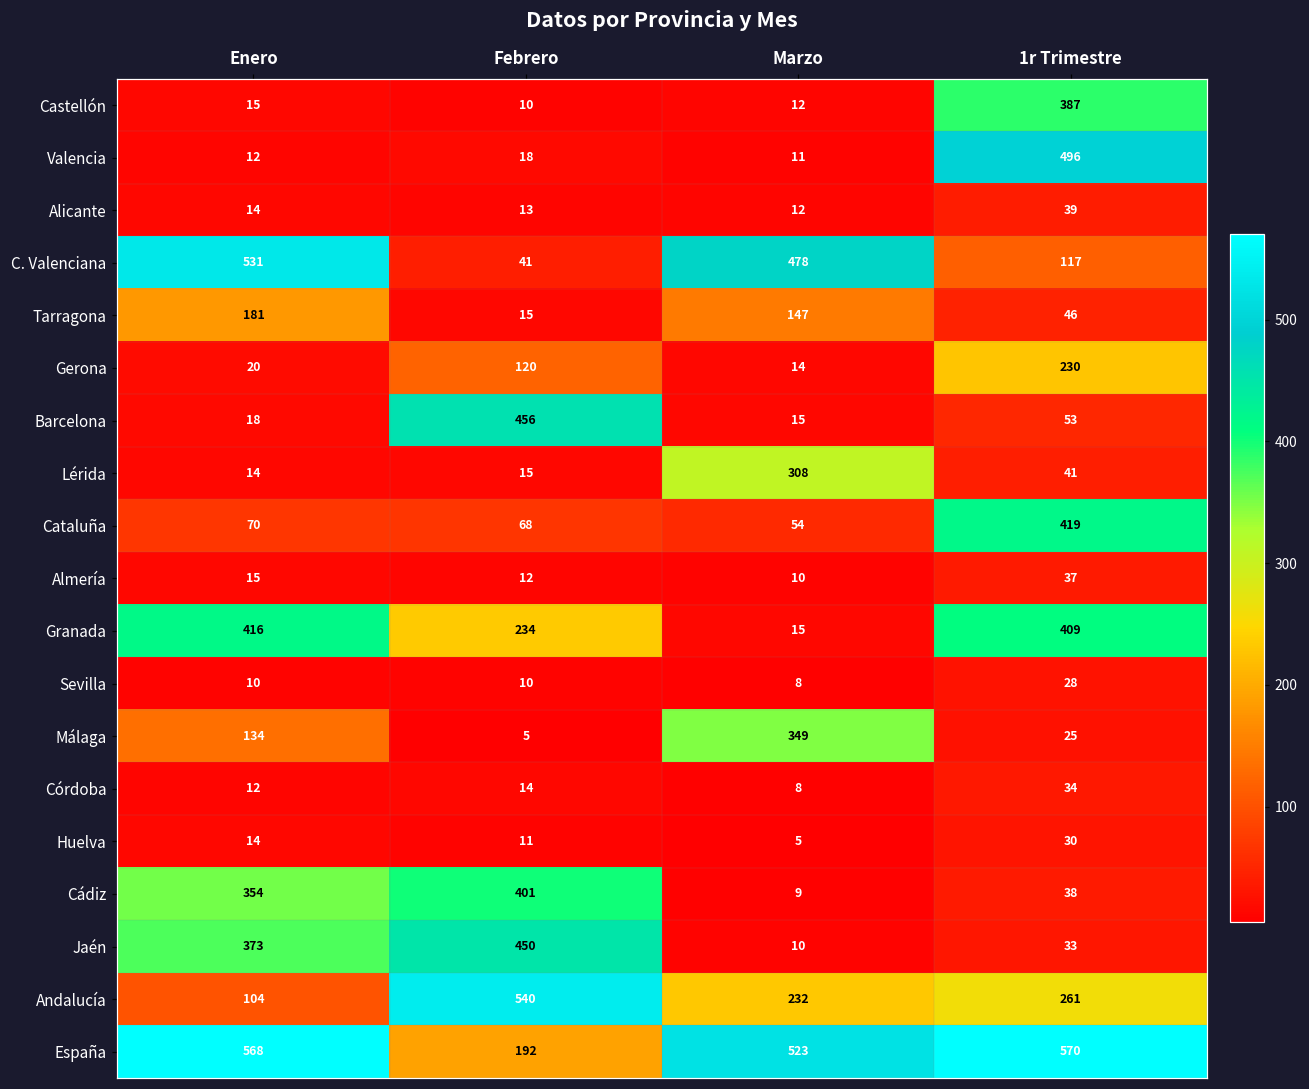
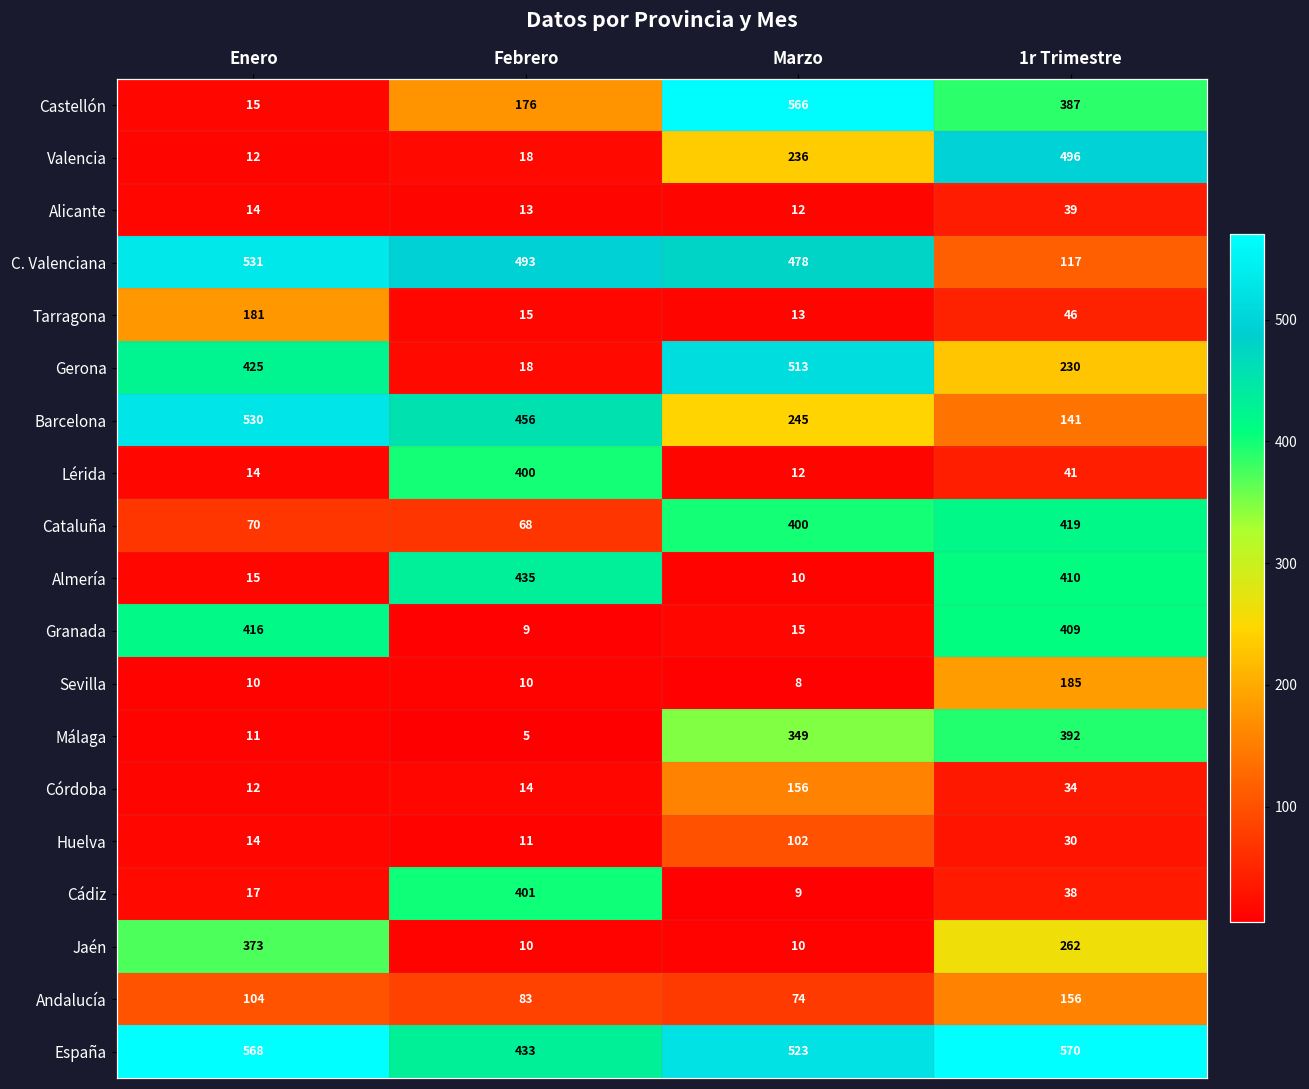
  {
    "Castellón": {
      "Enero": 15,
-     "Febrero": 10,
-     "Marzo": 12,
+     "Febrero": 176,
+     "Marzo": 566,
      "1r Trimestre": 387
    },
    "Valencia": {
      "Enero": 12,
      "Febrero": 18,
-     "Marzo": 11,
+     "Marzo": 236,
      "1r Trimestre": 496
    },
    "Alicante": {
      "Enero": 14,
      "Febrero": 13,
      "Marzo": 12,
      "1r Trimestre": 39
    },
    "C. Valenciana": {
      "Enero": 531,
-     "Febrero": 41,
+     "Febrero": 493,
      "Marzo": 478,
      "1r Trimestre": 117
    },
    "Tarragona": {
      "Enero": 181,
      "Febrero": 15,
-     "Marzo": 147,
+     "Marzo": 13,
      "1r Trimestre": 46
    },
    "Gerona": {
-     "Enero": 20,
-     "Febrero": 120,
-     "Marzo": 14,
+     "Enero": 425,
+     "Febrero": 18,
+     "Marzo": 513,
      "1r Trimestre": 230
    },
    "Barcelona": {
-     "Enero": 18,
+     "Enero": 530,
      "Febrero": 456,
-     "Marzo": 15,
-     "1r Trimestre": 53
+     "Marzo": 245,
+     "1r Trimestre": 141
    },
    "Lérida": {
      "Enero": 14,
-     "Febrero": 15,
-     "Marzo": 308,
+     "Febrero": 400,
+     "Marzo": 12,
      "1r Trimestre": 41
    },
    "Cataluña": {
      "Enero": 70,
      "Febrero": 68,
-     "Marzo": 54,
+     "Marzo": 400,
      "1r Trimestre": 419
    },
    "Almería": {
      "Enero": 15,
-     "Febrero": 12,
+     "Febrero": 435,
      "Marzo": 10,
-     "1r Trimestre": 37
+     "1r Trimestre": 410
    },
    "Granada": {
      "Enero": 416,
-     "Febrero": 234,
+     "Febrero": 9,
      "Marzo": 15,
      "1r Trimestre": 409
    },
    "Sevilla": {
      "Enero": 10,
      "Febrero": 10,
      "Marzo": 8,
-     "1r Trimestre": 28
+     "1r Trimestre": 185
    },
    "Málaga": {
-     "Enero": 134,
+     "Enero": 11,
      "Febrero": 5,
      "Marzo": 349,
-     "1r Trimestre": 25
+     "1r Trimestre": 392
    },
    "Córdoba": {
      "Enero": 12,
      "Febrero": 14,
-     "Marzo": 8,
+     "Marzo": 156,
      "1r Trimestre": 34
    },
    "Huelva": {
      "Enero": 14,
      "Febrero": 11,
-     "Marzo": 5,
+     "Marzo": 102,
      "1r Trimestre": 30
    },
    "Cádiz": {
-     "Enero": 354,
+     "Enero": 17,
      "Febrero": 401,
      "Marzo": 9,
      "1r Trimestre": 38
    },
    "Jaén": {
      "Enero": 373,
-     "Febrero": 450,
+     "Febrero": 10,
      "Marzo": 10,
-     "1r Trimestre": 33
+     "1r Trimestre": 262
    },
    "Andalucía": {
      "Enero": 104,
-     "Febrero": 540,
-     "Marzo": 232,
-     "1r Trimestre": 261
+     "Febrero": 83,
+     "Marzo": 74,
+     "1r Trimestre": 156
    },
    "España": {
      "Enero": 568,
-     "Febrero": 192,
+     "Febrero": 433,
      "Marzo": 523,
      "1r Trimestre": 570
    }
  }
